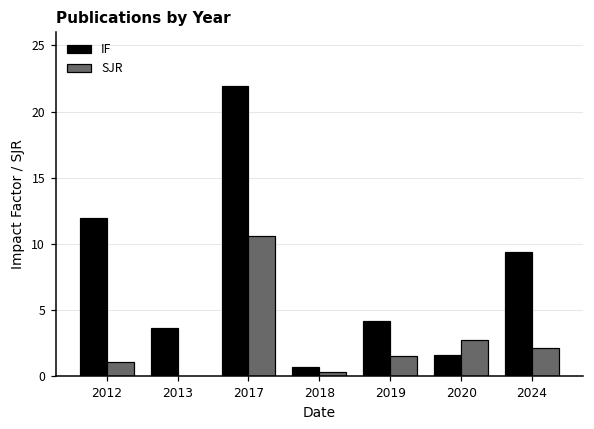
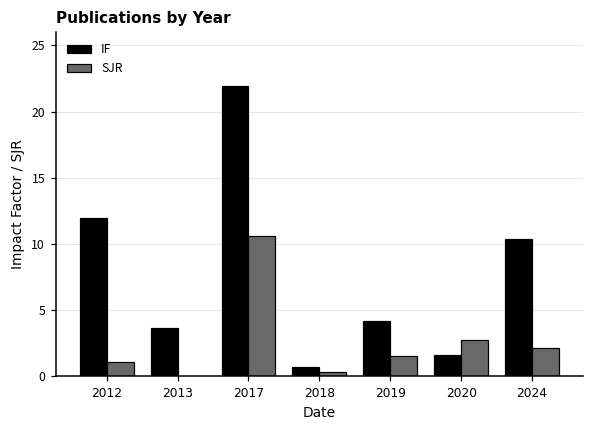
  {
    "IF": {
      "2012": 11.9,
      "2013": 3.7,
      "2017": 22.0,
      "2018": 0.7,
      "2019": 4.2,
      "2020": 1.6,
-     "2024": 9.4
+     "2024": 10.4
    }
  }
